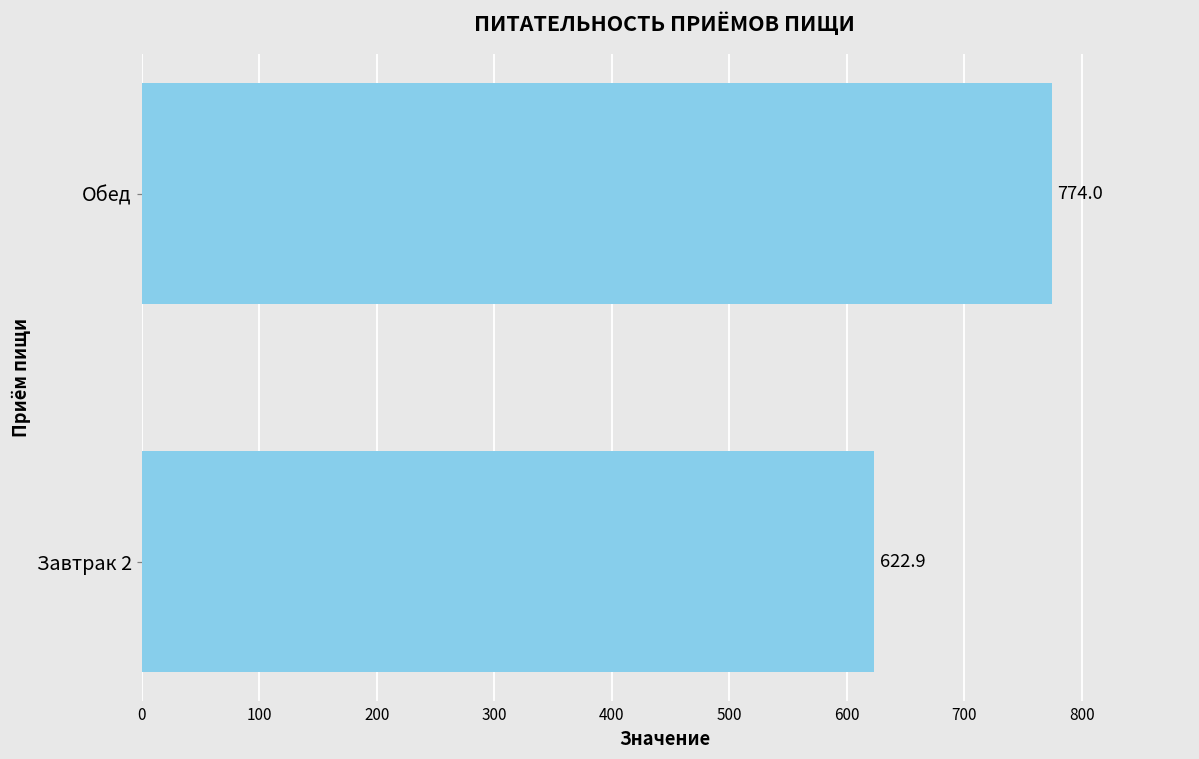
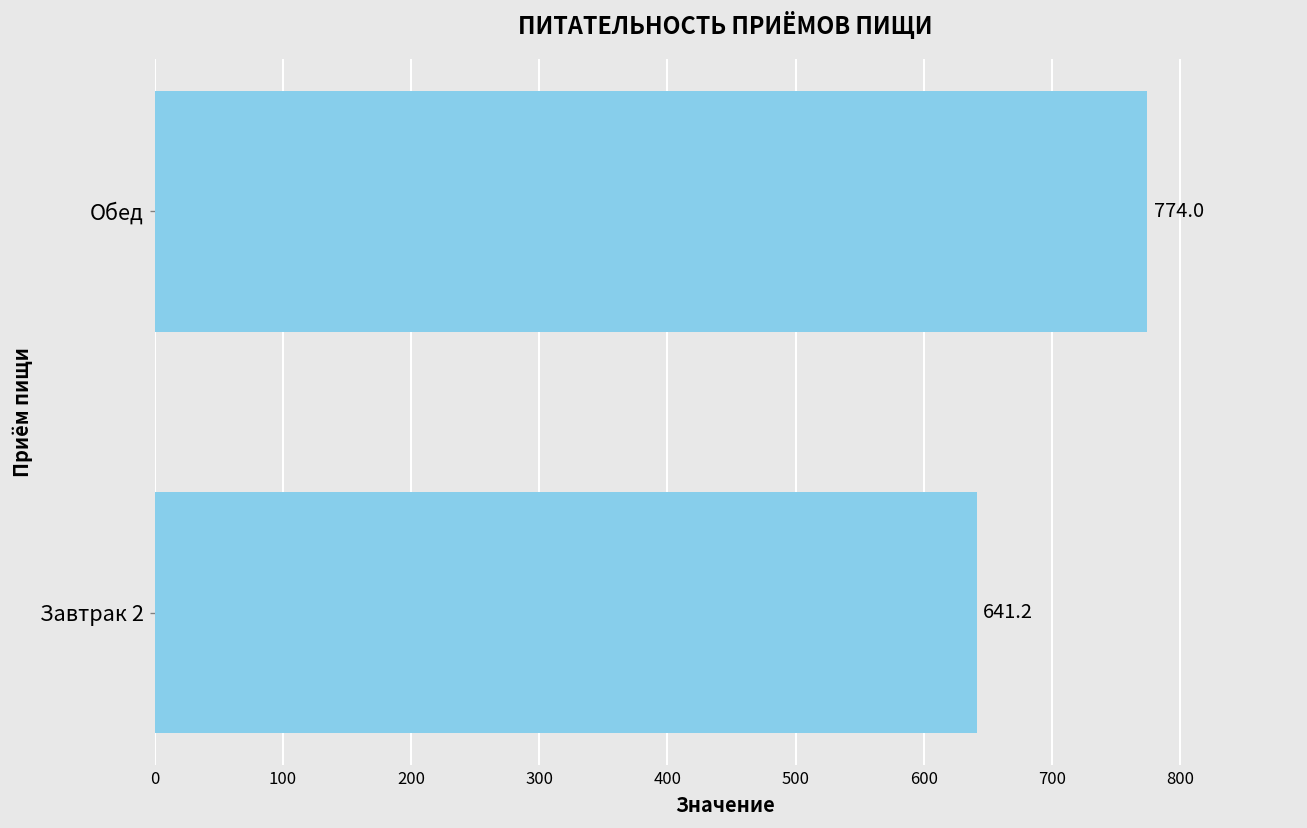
  {
    "Обед": 774.0,
-   "Завтрак 2": 622.9
+   "Завтрак 2": 641.2
  }
